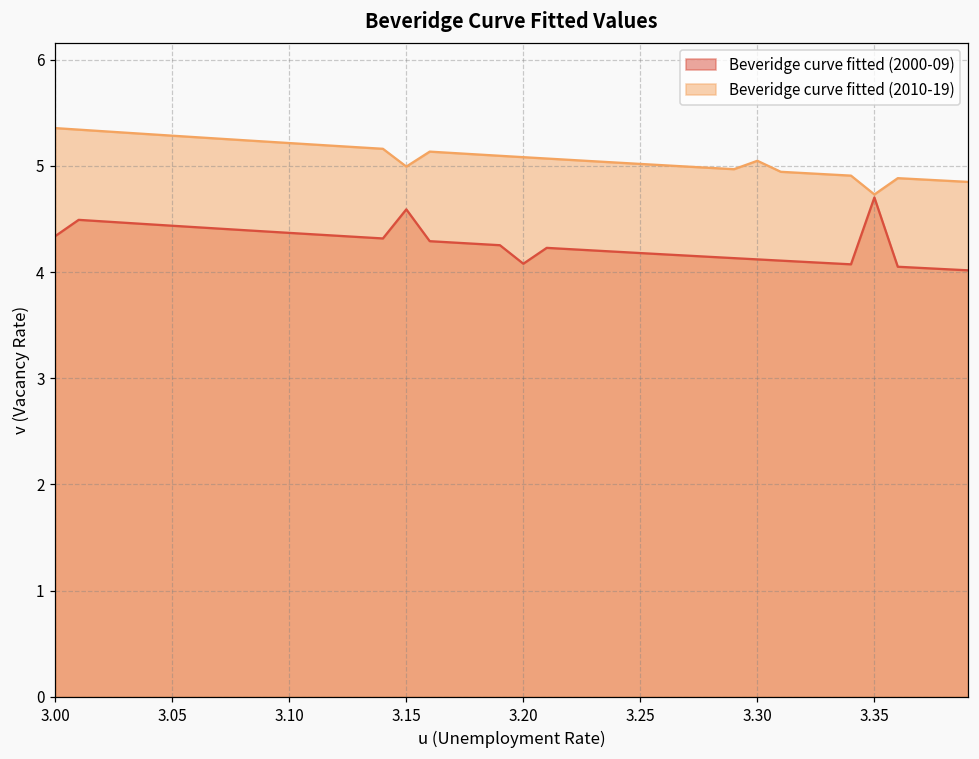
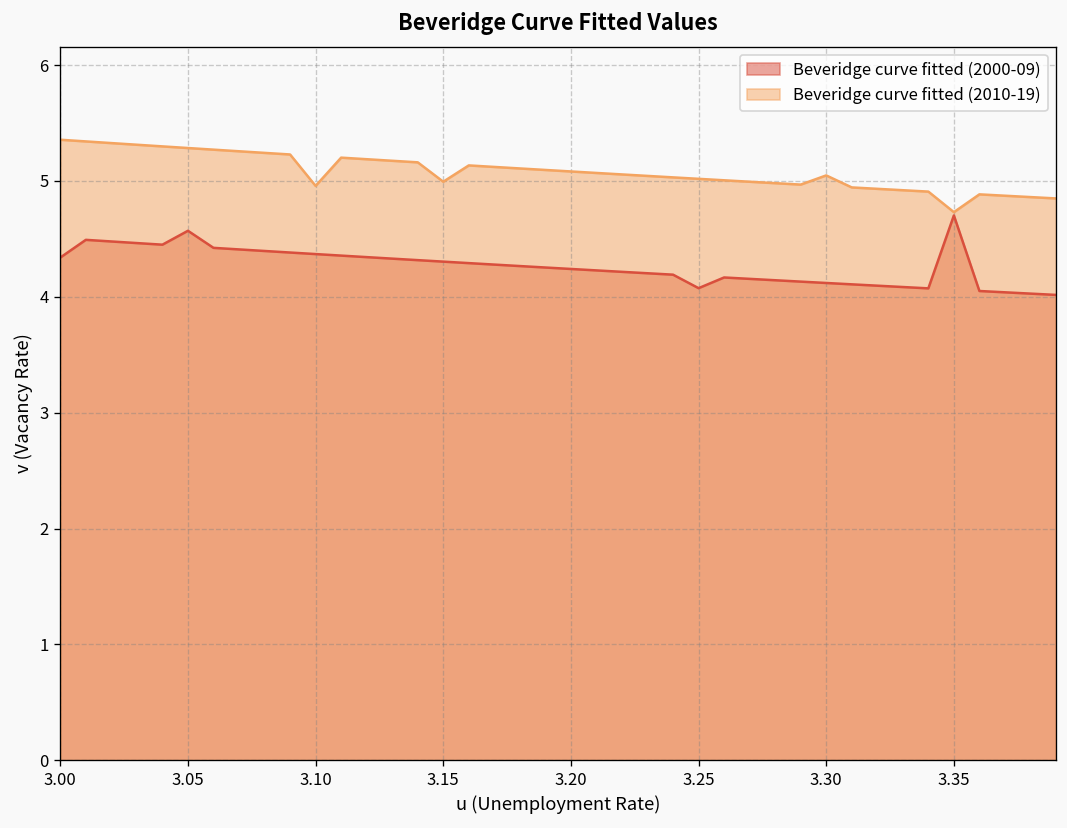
  {
    "Beveridge curve fitted (2000-09)": {
      "3.00": 4.3,
-     "3.05": 4.4,
+     "3.05": 4.6,
      "3.10": 4.4,
-     "3.15": 4.6,
-     "3.20": 4.1,
-     "3.25": 4.2,
+     "3.15": 4.3,
+     "3.20": 4.2,
+     "3.25": 4.1,
      "3.30": 4.1,
      "3.35": 4.7
    },
    "Beveridge curve fitted (2010-19)": {
      "3.00": 5.4,
      "3.05": 5.3,
-     "3.10": 5.2,
+     "3.10": 5.0,
      "3.15": 5.0,
      "3.20": 5.1,
      "3.25": 5.0,
      "3.30": 5.0,
      "3.35": 4.7
    }
  }
